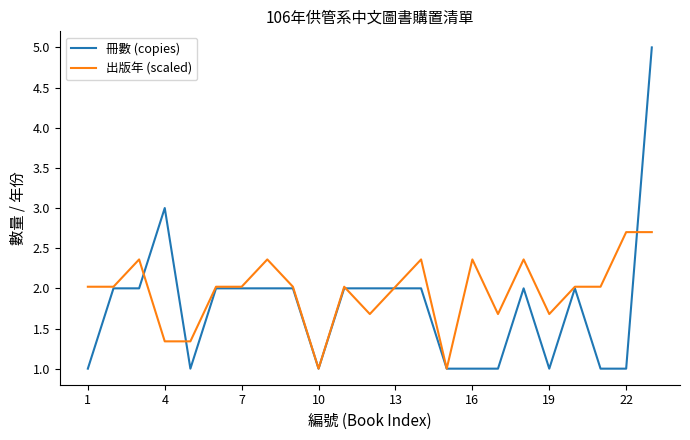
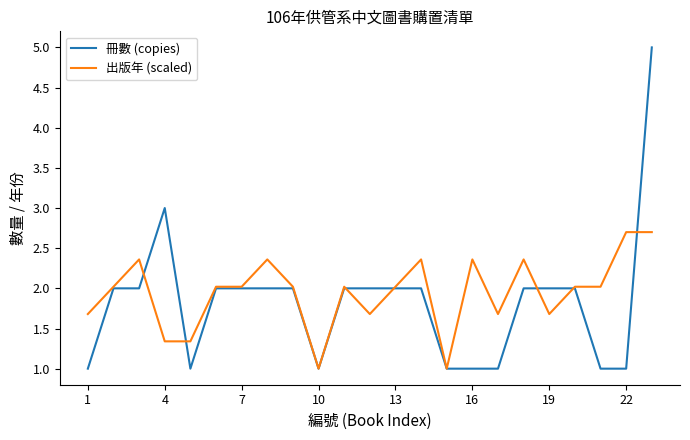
  {
    "冊數 (copies)": {
      "1": 1,
      "4": 3,
      "16": 1,
-     "19": 1,
+     "19": 2,
      "22": 1
    },
    "出版年 (scaled)": {
-     "1": 2.0,
+     "1": 1.7,
      "4": 1.3,
      "16": 2.4,
      "19": 1.7,
      "22": 2.7
    }
  }
